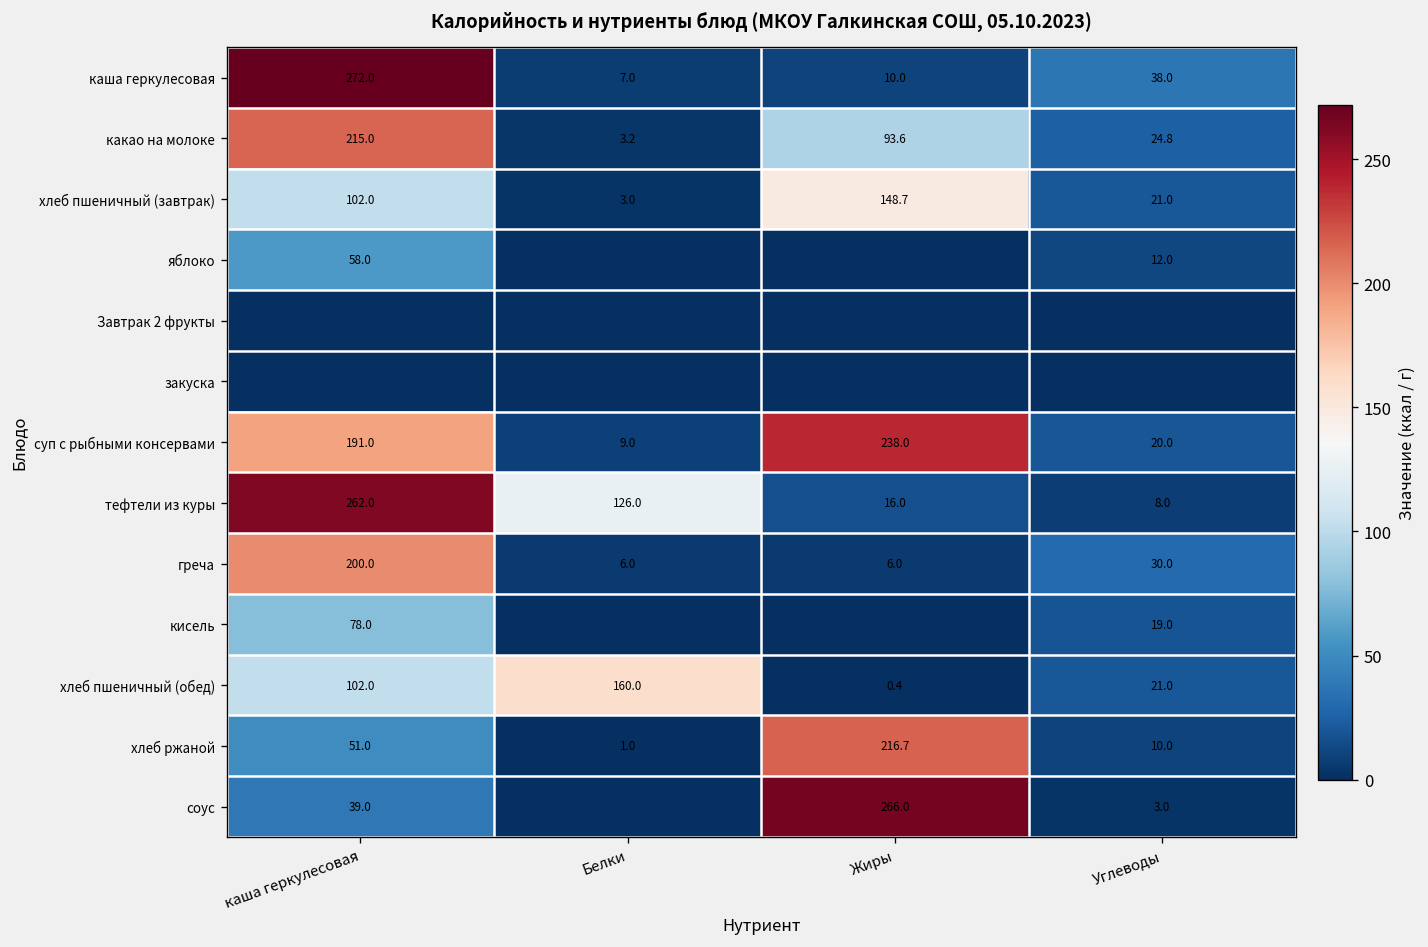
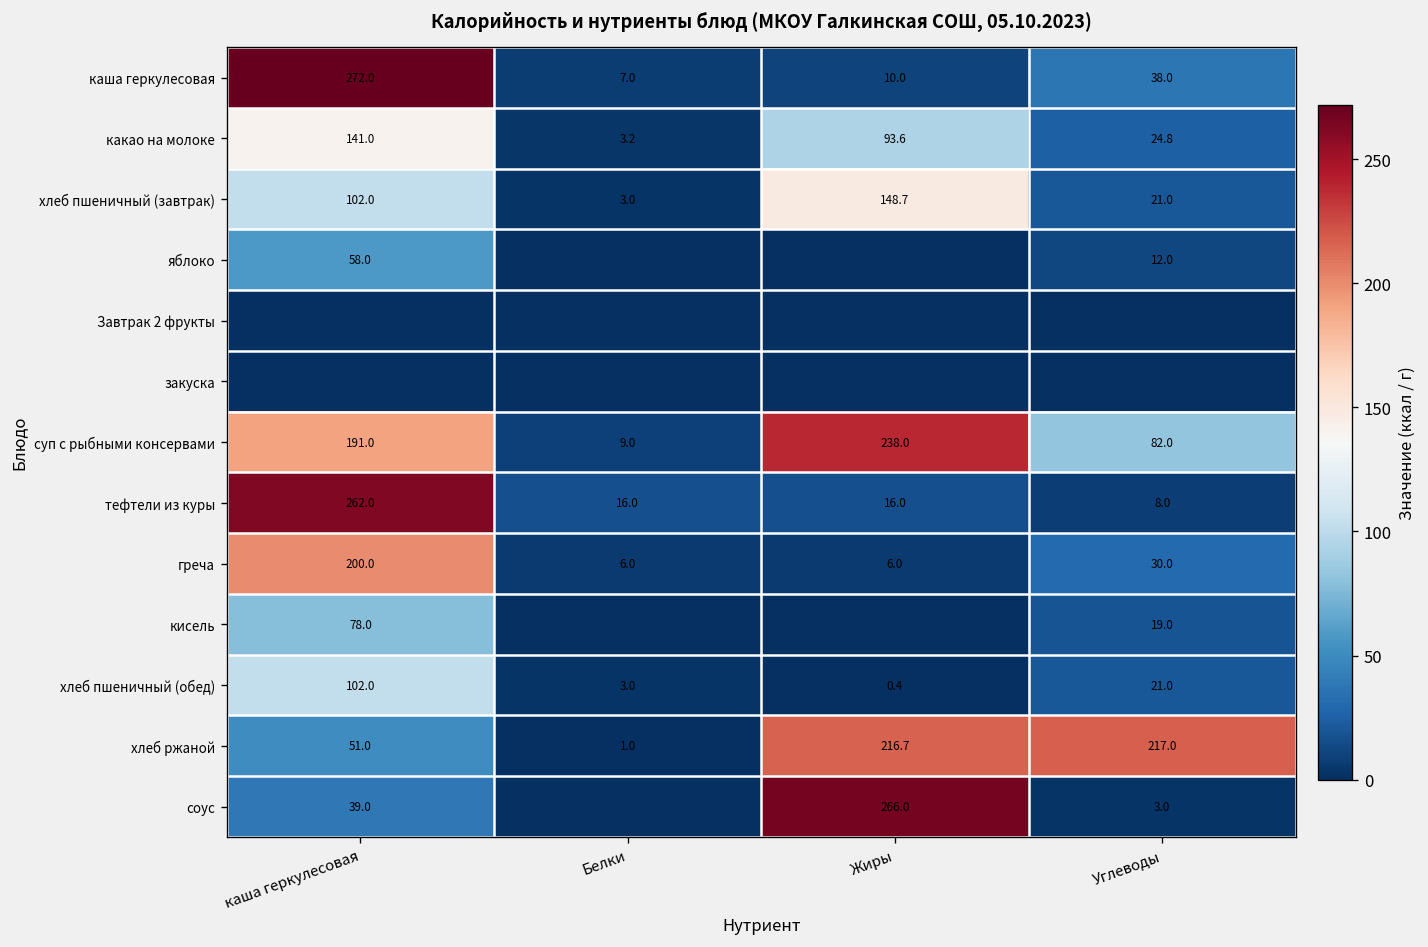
  {
    "каша геркулесовая": {
      "каша геркулесовая": 272.0,
      "Белки": 7.0,
      "Жиры": 10.0,
      "Углеводы": 38.0
    },
    "какао на молоке": {
-     "каша геркулесовая": 215.0,
+     "каша геркулесовая": 141.0,
      "Белки": 3.2,
      "Жиры": 93.6,
      "Углеводы": 24.8
    },
    "хлеб пшеничный (завтрак)": {
      "каша геркулесовая": 102.0,
      "Белки": 3.0,
      "Жиры": 148.7,
      "Углеводы": 21.0
    },
    "яблоко": {
      "каша геркулесовая": 58.0,
      "Углеводы": 12.0
    },
    "суп с рыбными консервами": {
      "каша геркулесовая": 191.0,
      "Белки": 9.0,
      "Жиры": 238.0,
-     "Углеводы": 20.0
+     "Углеводы": 82.0
    },
    "тефтели из куры": {
      "каша геркулесовая": 262.0,
-     "Белки": 126.0,
+     "Белки": 16.0,
      "Жиры": 16.0,
      "Углеводы": 8.0
    },
    "греча": {
      "каша геркулесовая": 200.0,
      "Белки": 6.0,
      "Жиры": 6.0,
      "Углеводы": 30.0
    },
    "кисель": {
      "каша геркулесовая": 78.0,
      "Углеводы": 19.0
    },
    "хлеб пшеничный (обед)": {
      "каша геркулесовая": 102.0,
-     "Белки": 160.0,
+     "Белки": 3.0,
      "Жиры": 0.4,
      "Углеводы": 21.0
    },
    "хлеб ржаной": {
      "каша геркулесовая": 51.0,
      "Белки": 1.0,
      "Жиры": 216.7,
-     "Углеводы": 10.0
+     "Углеводы": 217.0
    },
    "соус": {
      "каша геркулесовая": 39.0,
      "Жиры": 266.0,
      "Углеводы": 3.0
    }
  }
